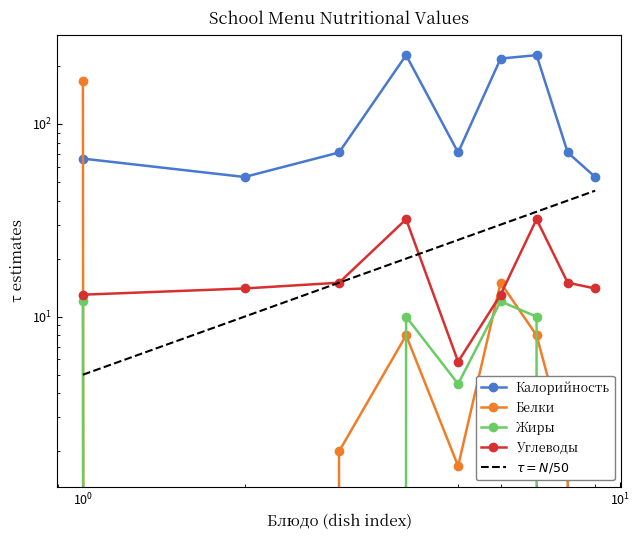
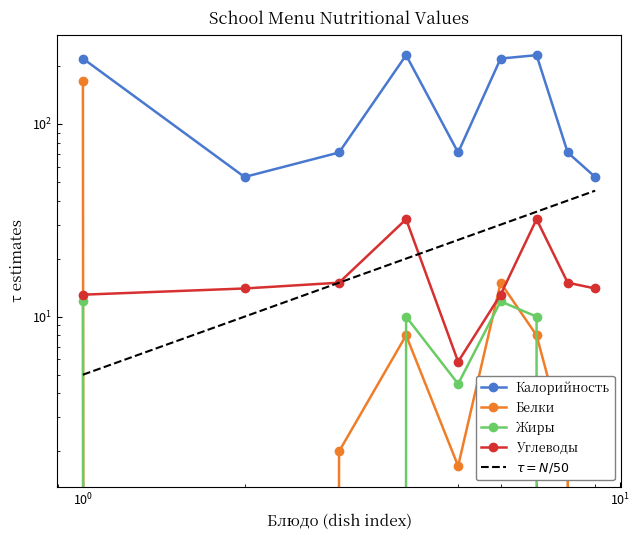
  {
    "Калорийность": {
-     "10^0": 66
+     "10^0": 220
    },
    "Белки": {
      "10^0": 170
    },
    "Жиры": {
      "10^0": 12
    },
    "Углеводы": {
      "10^0": 13
    }
  }
